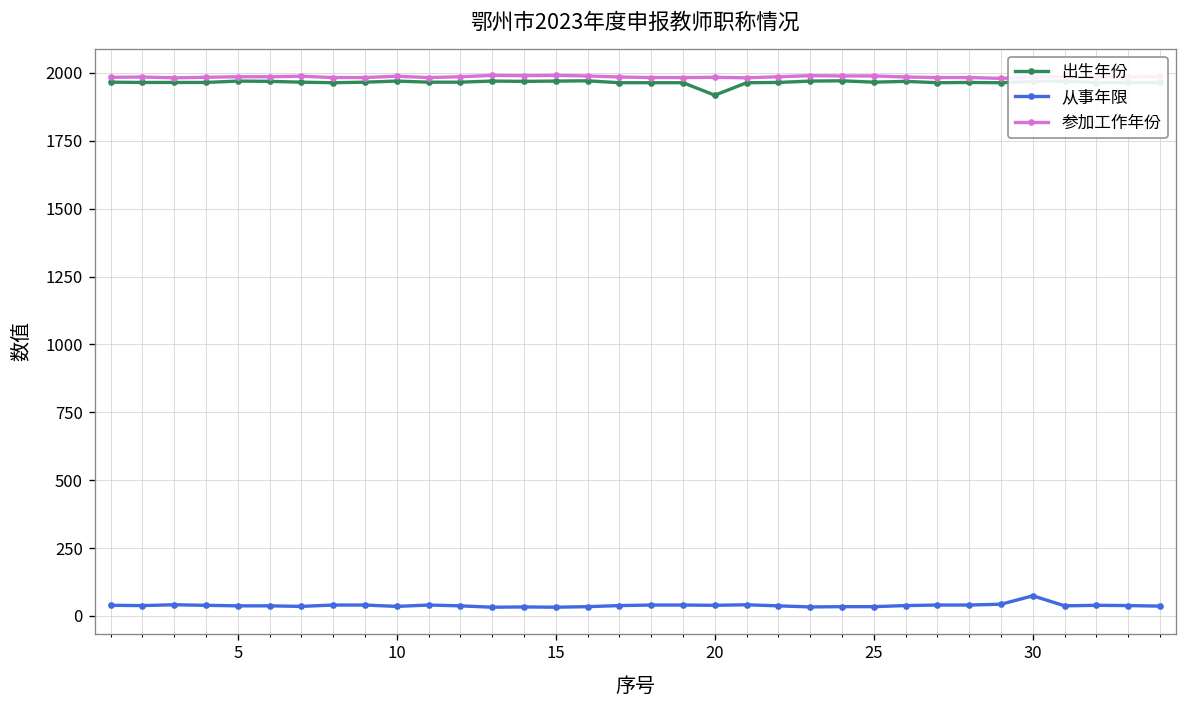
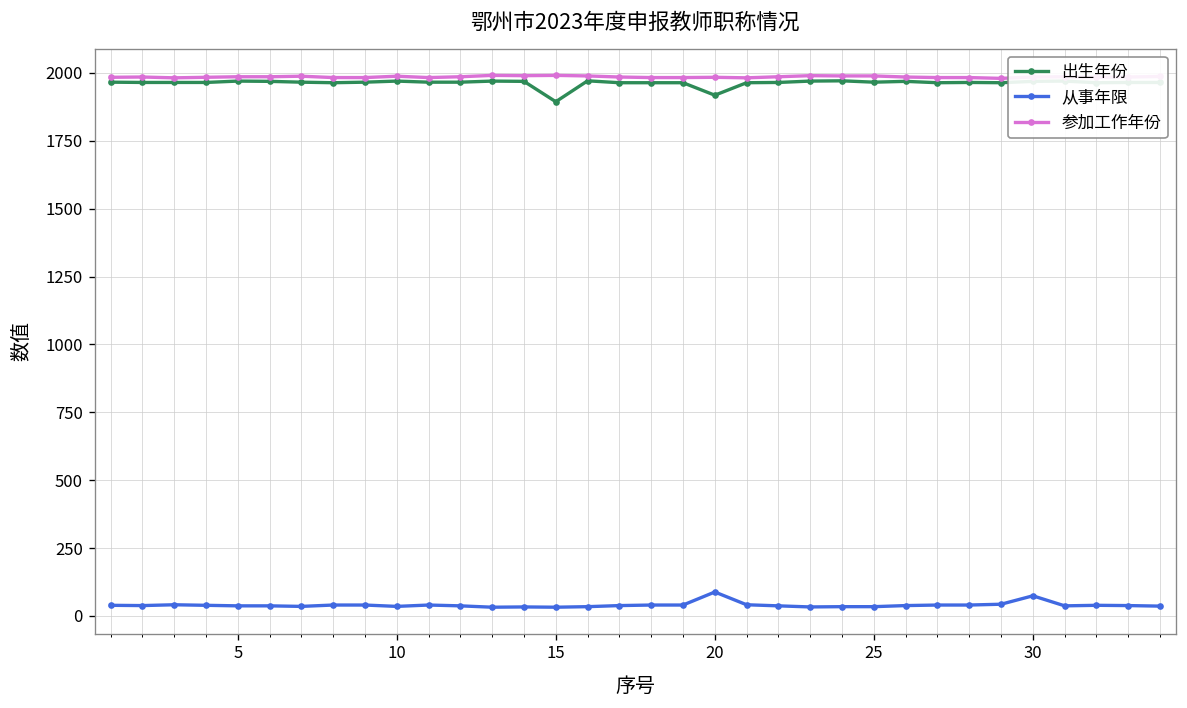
  {
    "出生年份": {
      "5": 1970,
      "10": 1970,
-     "15": 1970,
+     "15": 1890,
      "20": 1920,
      "25": 1970
    },
    "从事年限": {
      "5": 40,
      "10": 40,
      "15": 30,
-     "20": 40,
+     "20": 90,
      "25": 30,
      "30": 70
    },
    "参加工作年份": {
      "5": 1990,
      "10": 1990,
      "15": 1990,
      "20": 1980,
      "25": 1990
    }
  }
